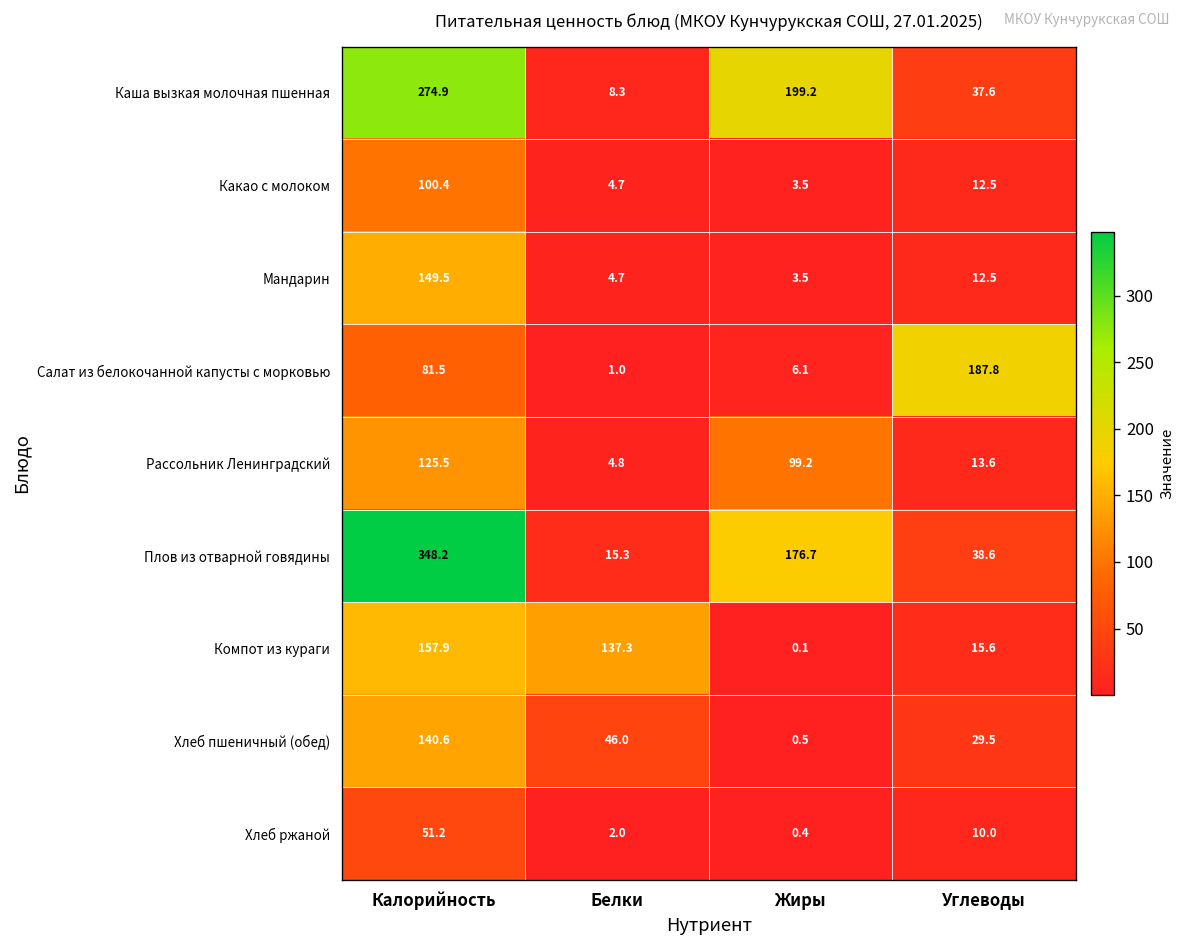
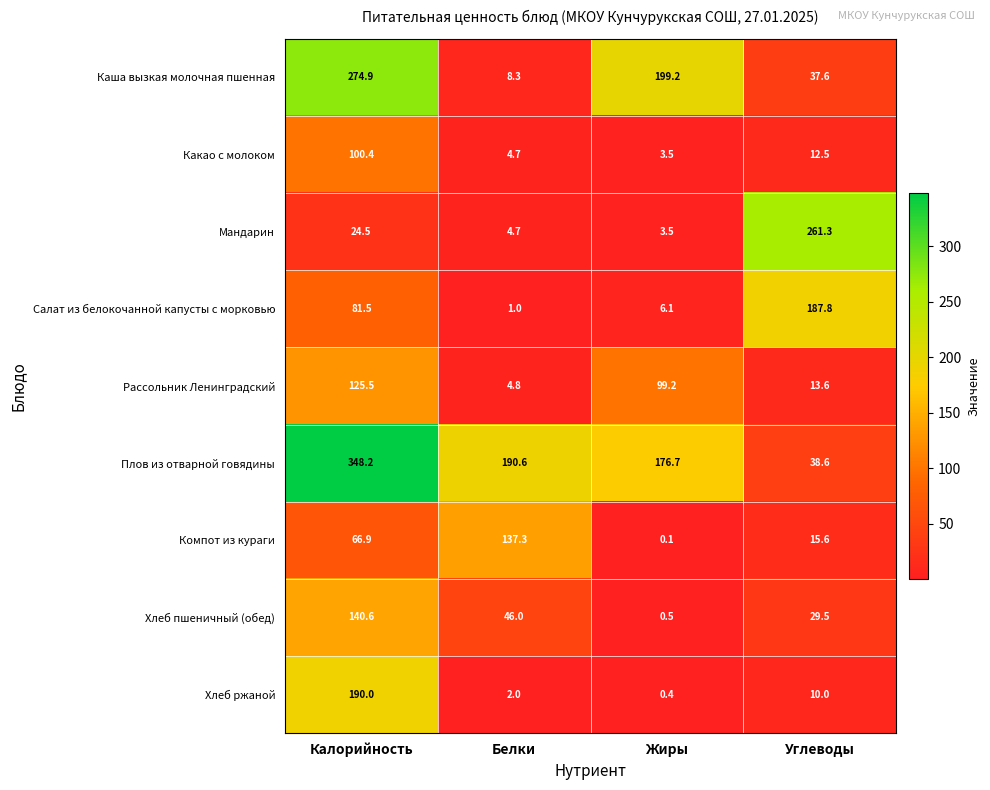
  {
    "Каша вызкая молочная пшенная": {
      "Калорийность": 274.9,
      "Белки": 8.3,
      "Жиры": 199.2,
      "Углеводы": 37.6
    },
    "Какао с молоком": {
      "Калорийность": 100.4,
      "Белки": 4.7,
      "Жиры": 3.5,
      "Углеводы": 12.5
    },
    "Мандарин": {
-     "Калорийность": 149.5,
+     "Калорийность": 24.5,
      "Белки": 4.7,
      "Жиры": 3.5,
-     "Углеводы": 12.5
+     "Углеводы": 261.3
    },
    "Салат из белокочанной капусты с морковью": {
      "Калорийность": 81.5,
      "Белки": 1.0,
      "Жиры": 6.1,
      "Углеводы": 187.8
    },
    "Рассольник Ленинградский": {
      "Калорийность": 125.5,
      "Белки": 4.8,
      "Жиры": 99.2,
      "Углеводы": 13.6
    },
    "Плов из отварной говядины": {
      "Калорийность": 348.2,
-     "Белки": 15.3,
+     "Белки": 190.6,
      "Жиры": 176.7,
      "Углеводы": 38.6
    },
    "Компот из кураги": {
-     "Калорийность": 157.9,
+     "Калорийность": 66.9,
      "Белки": 137.3,
      "Жиры": 0.1,
      "Углеводы": 15.6
    },
    "Хлеб пшеничный (обед)": {
      "Калорийность": 140.6,
      "Белки": 46.0,
      "Жиры": 0.5,
      "Углеводы": 29.5
    },
    "Хлеб ржаной": {
-     "Калорийность": 51.2,
+     "Калорийность": 190.0,
      "Белки": 2.0,
      "Жиры": 0.4,
      "Углеводы": 10.0
    }
  }
